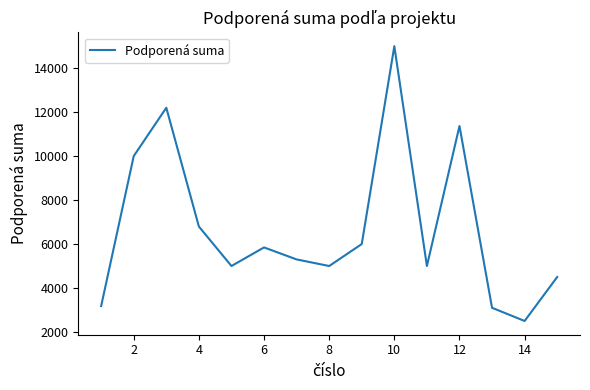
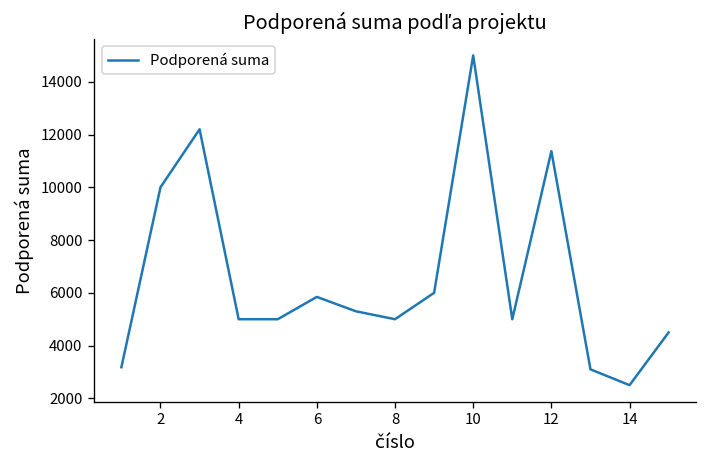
  {
    "2": 10000,
-   "4": 6800,
+   "4": 5000,
    "6": 5800,
    "8": 5000,
    "10": 15000,
    "12": 11400,
    "14": 2500
  }
